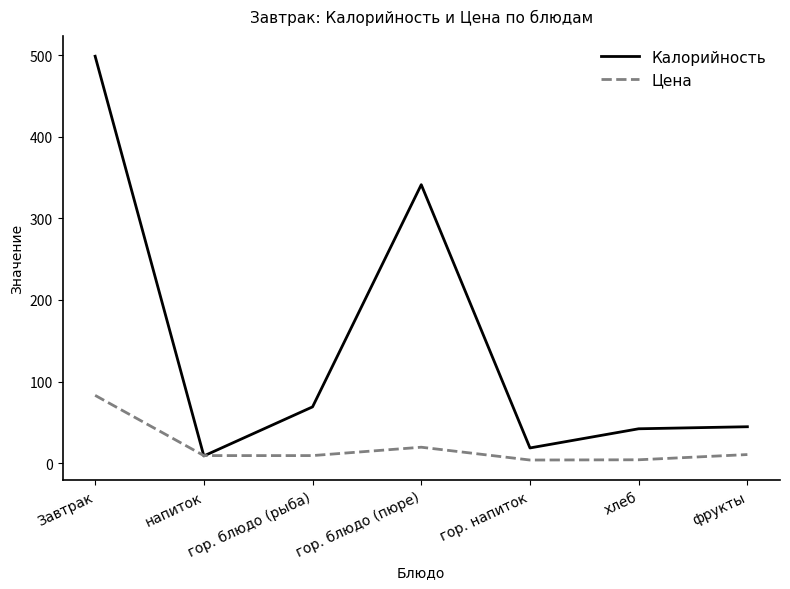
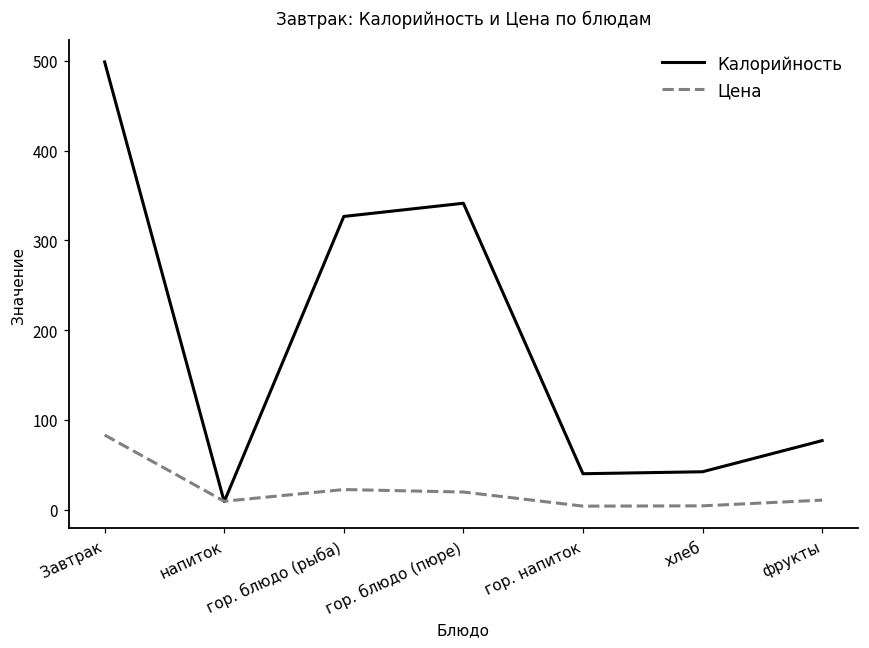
  {
    "Калорийность": {
      "Завтрак": 500,
-     "гор. блюдо (рыба)": 70,
+     "гор. блюдо (рыба)": 330,
      "гор. блюдо (пюре)": 340,
-     "гор. напиток": 20,
+     "гор. напиток": 40,
      "хлеб": 40,
-     "фрукты": 40
+     "фрукты": 80
    },
    "Цена": {
      "Завтрак": 80,
-     "гор. блюдо (рыба)": 10,
+     "гор. блюдо (рыба)": 20,
      "гор. блюдо (пюре)": 20,
      "гор. напиток": 0,
      "хлеб": 0,
      "фрукты": 10
    }
  }
